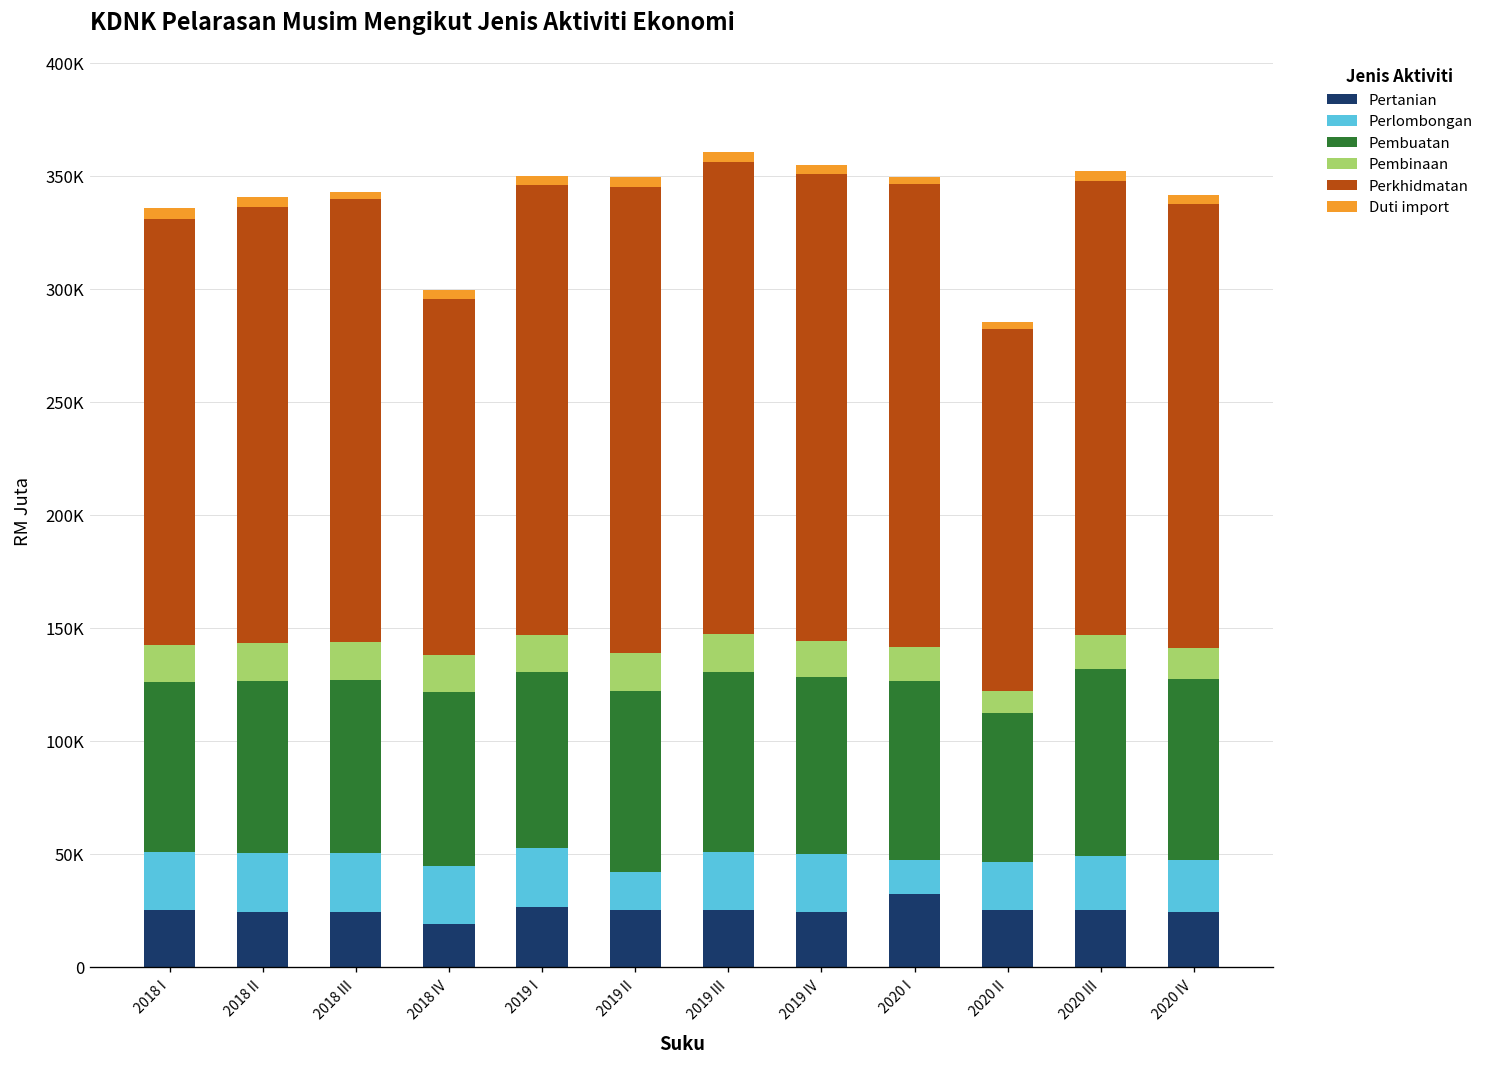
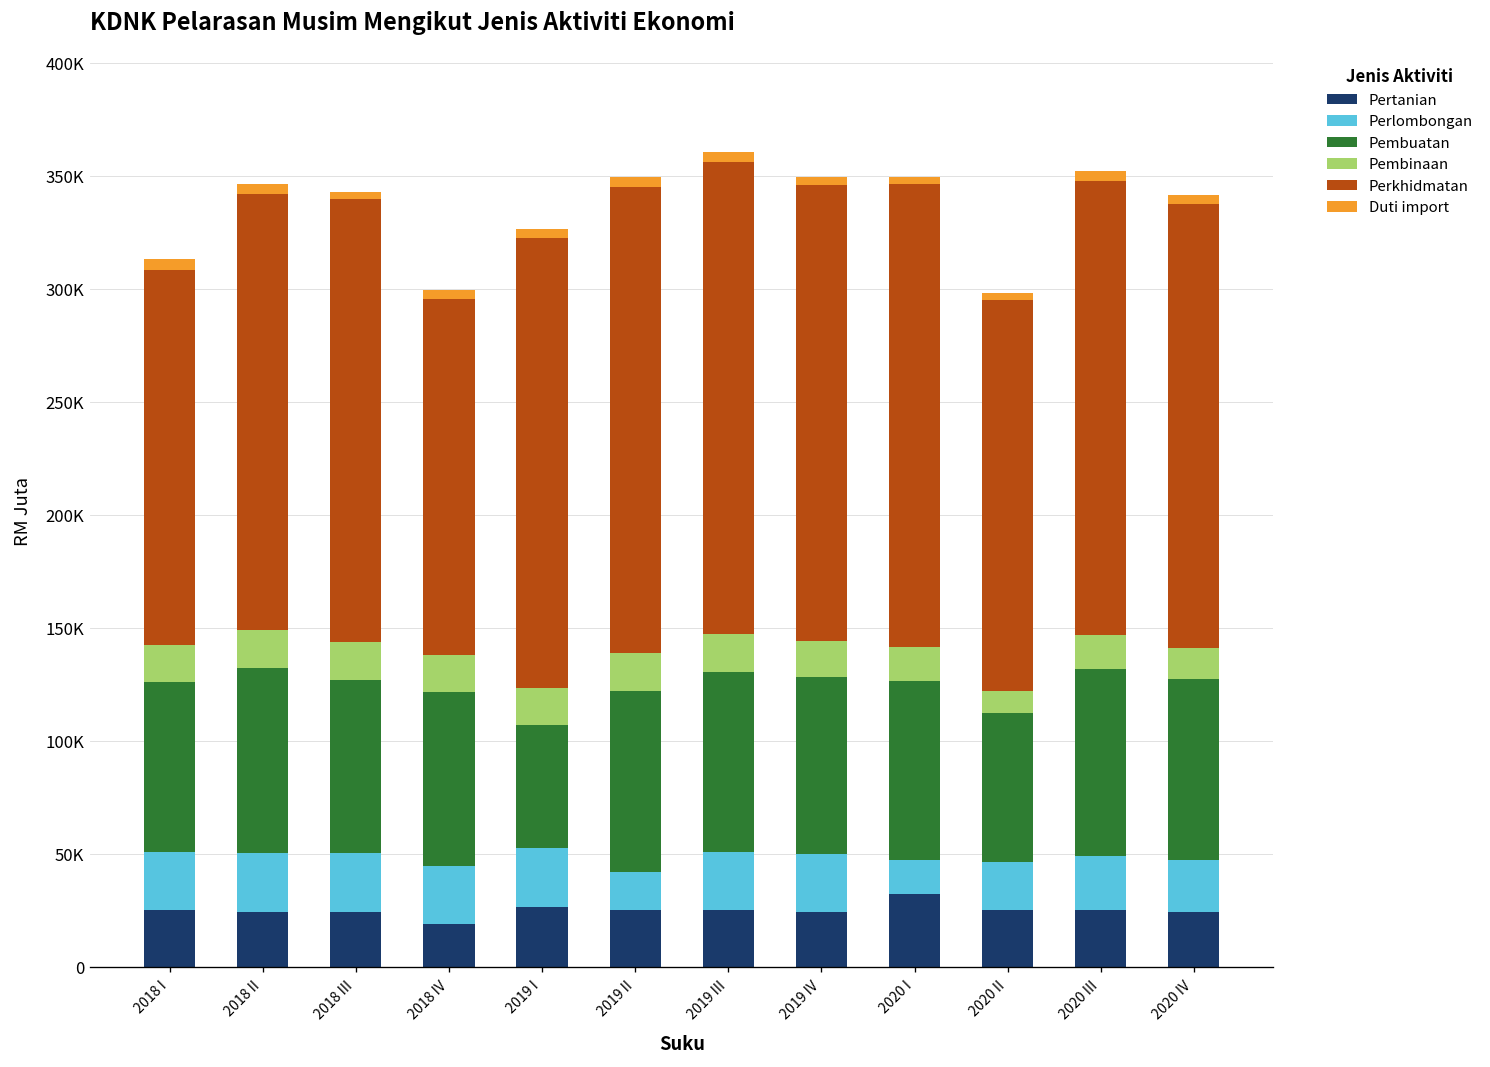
  {
    "Pertanian": {
      "2018 I": 25000,
      "2018 II": 24000,
      "2018 III": 24000,
      "2018 IV": 19000,
      "2019 I": 27000,
      "2019 II": 25000,
      "2019 III": 25000,
      "2019 IV": 24000,
      "2020 I": 32000,
      "2020 II": 25000,
      "2020 III": 25000,
      "2020 IV": 24000
    },
    "Perlombongan": {
      "2018 I": 26000,
      "2018 II": 26000,
      "2018 III": 26000,
      "2018 IV": 26000,
      "2019 I": 26000,
      "2019 II": 17000,
      "2019 III": 25000,
      "2019 IV": 25000,
      "2020 I": 15000,
      "2020 II": 21000,
      "2020 III": 24000,
      "2020 IV": 23000
    },
    "Pembuatan": {
      "2018 I": 75000,
-     "2018 II": 76000,
+     "2018 II": 82000,
      "2018 III": 77000,
      "2018 IV": 77000,
-     "2019 I": 78000,
+     "2019 I": 55000,
      "2019 II": 80000,
      "2019 III": 80000,
      "2019 IV": 78000,
      "2020 I": 79000,
      "2020 II": 66000,
      "2020 III": 83000,
      "2020 IV": 80000
    },
    "Pembinaan": {
      "2018 I": 16000,
      "2018 II": 17000,
      "2018 III": 17000,
      "2018 IV": 16000,
      "2019 I": 16000,
      "2019 II": 17000,
      "2019 III": 17000,
      "2019 IV": 16000,
      "2020 I": 15000,
      "2020 II": 10000,
      "2020 III": 15000,
      "2020 IV": 14000
    },
    "Perkhidmatan": {
-     "2018 I": 188000,
+     "2018 I": 166000,
      "2018 II": 193000,
      "2018 III": 196000,
      "2018 IV": 157000,
      "2019 I": 199000,
      "2019 II": 206000,
      "2019 III": 209000,
-     "2019 IV": 207000,
+     "2019 IV": 201000,
      "2020 I": 205000,
-     "2020 II": 160000,
+     "2020 II": 173000,
      "2020 III": 201000,
      "2020 IV": 196000
    },
    "Duti import": {
      "2018 I": 5000,
      "2018 II": 4000,
      "2018 III": 3000,
      "2018 IV": 4000,
      "2019 I": 4000,
      "2019 II": 4000,
      "2019 III": 4000,
      "2019 IV": 4000,
      "2020 I": 3000,
      "2020 II": 3000,
      "2020 III": 4000,
      "2020 IV": 4000
    }
  }
